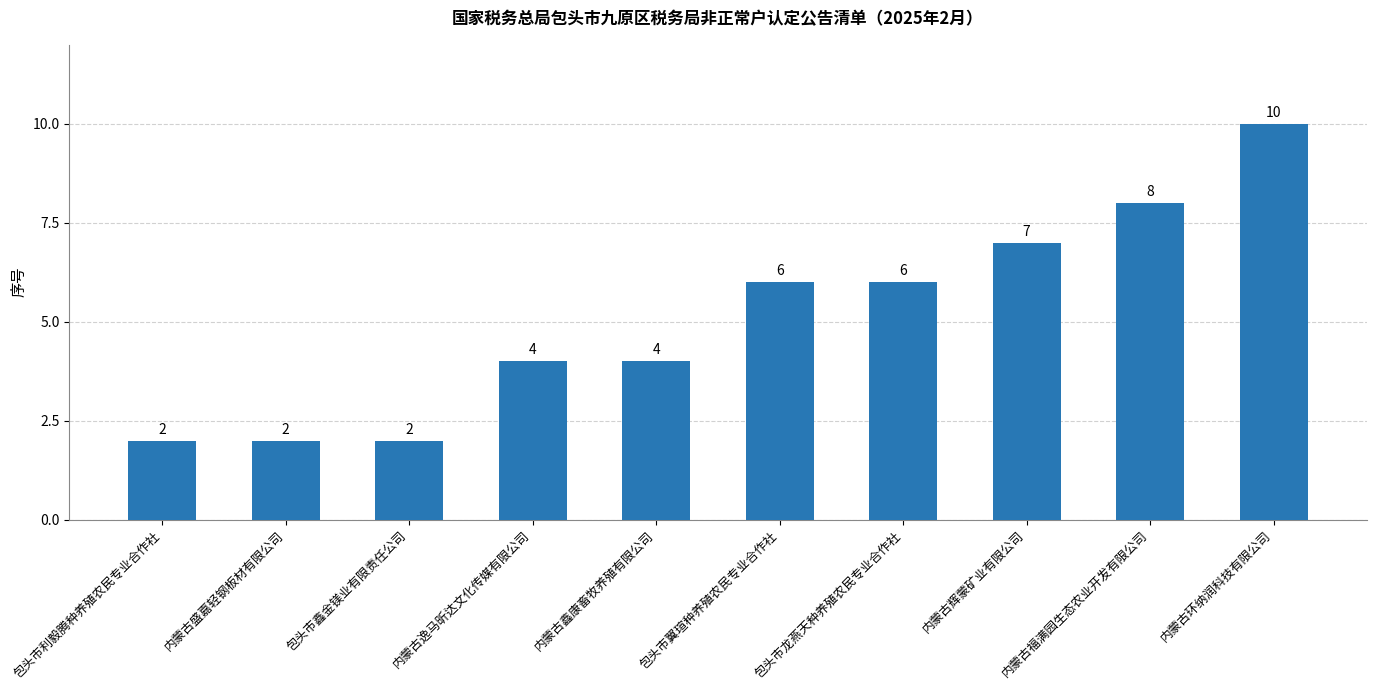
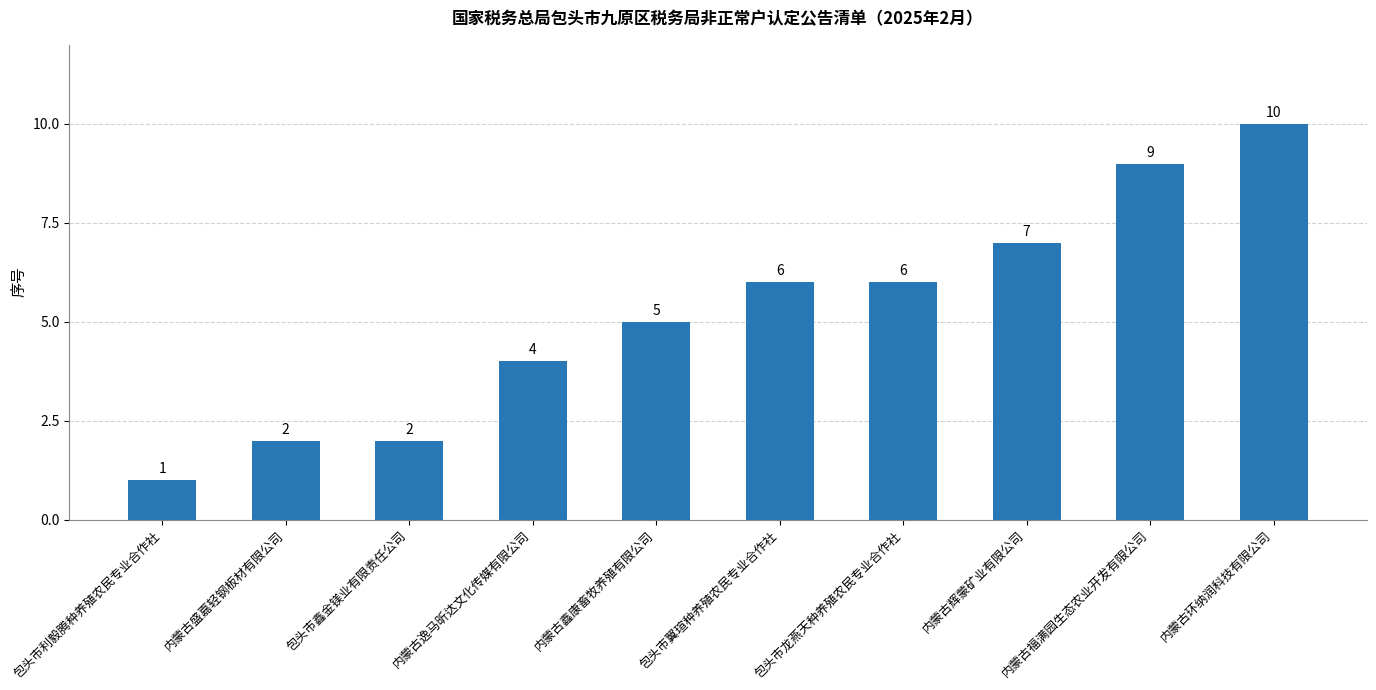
  {
-   "包头市利毅腾种养殖农民专业合作社": 2,
+   "包头市利毅腾种养殖农民专业合作社": 1,
    "内蒙古盛嘉轻钢板材有限公司": 2,
    "包头市鑫金镁业有限责任公司": 2,
    "内蒙古逸马昕达文化传媒有限公司": 4,
-   "内蒙古鑫康畜牧养殖有限公司": 4,
+   "内蒙古鑫康畜牧养殖有限公司": 5,
    "包头市翼瑄种养殖农民专业合作社": 6,
    "包头市龙燕天种养殖农民专业合作社": 6,
    "内蒙古辉蒙矿业有限公司": 7,
-   "内蒙古福满园生态农业开发有限公司": 8,
+   "内蒙古福满园生态农业开发有限公司": 9,
    "内蒙古环纳润科技有限公司": 10
  }
